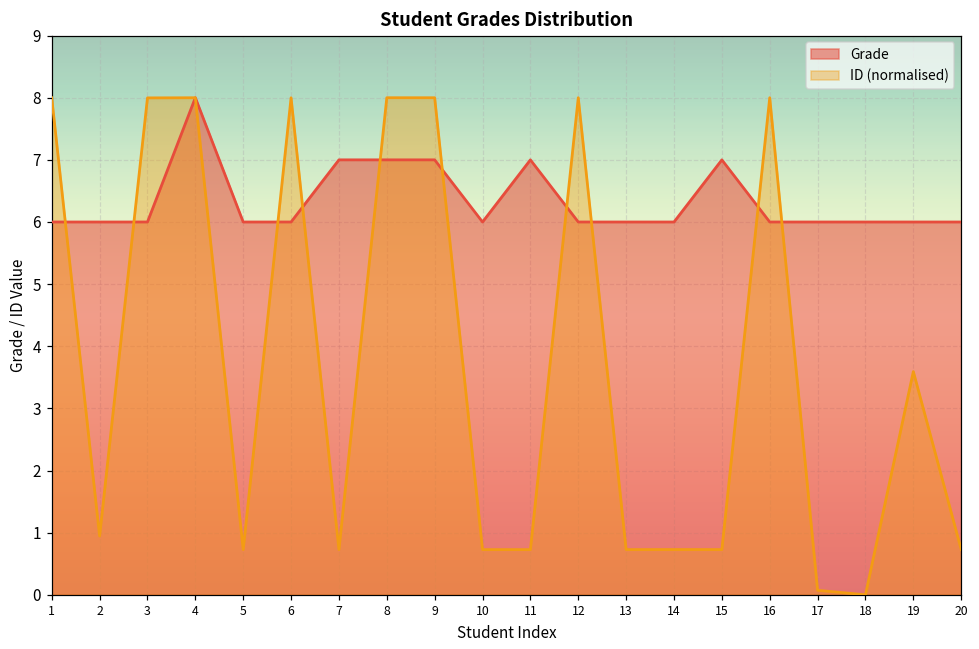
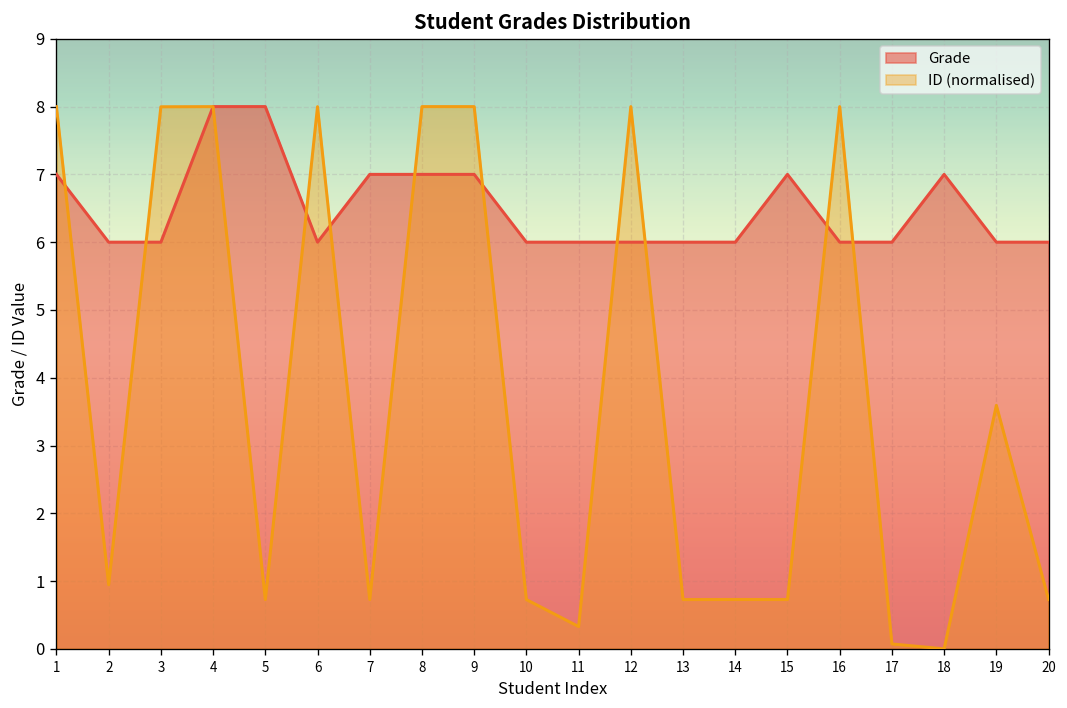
  {
    "Grade": {
-     "1": 6,
+     "1": 7,
      "2": 6,
      "3": 6,
-     "5": 6,
+     "5": 8,
      "6": 6,
      "7": 7,
      "8": 7,
      "9": 7,
      "10": 6,
-     "11": 7,
+     "11": 6,
      "12": 6,
      "13": 6,
      "14": 6,
      "15": 7,
      "16": 6,
      "17": 6,
-     "18": 6,
+     "18": 7,
      "19": 6,
      "20": 6
    },
    "ID (normalised)": {
      "1": 8.0,
      "2": 0.9,
      "3": 8.0,
      "5": 0.7,
      "6": 8.0,
      "7": 0.7,
      "8": 8.0,
      "9": 8.0,
      "10": 0.7,
-     "11": 0.7,
+     "11": 0.3,
      "12": 8.0,
      "13": 0.7,
      "14": 0.7,
      "15": 0.7,
      "16": 8.0,
      "17": 0.1,
      "18": 0.0,
      "19": 3.6,
      "20": 0.7
    }
  }
